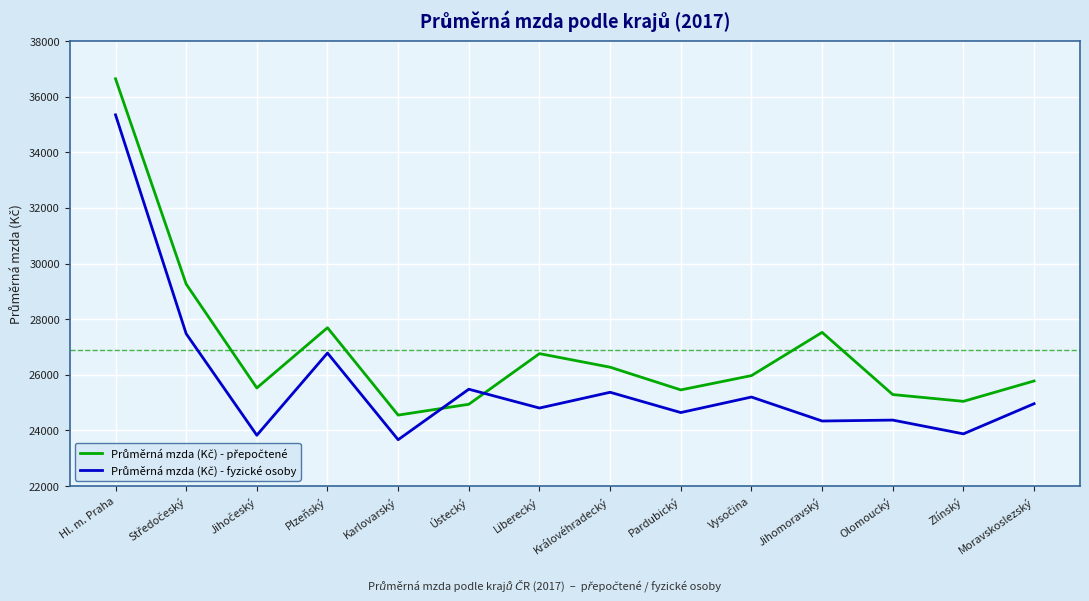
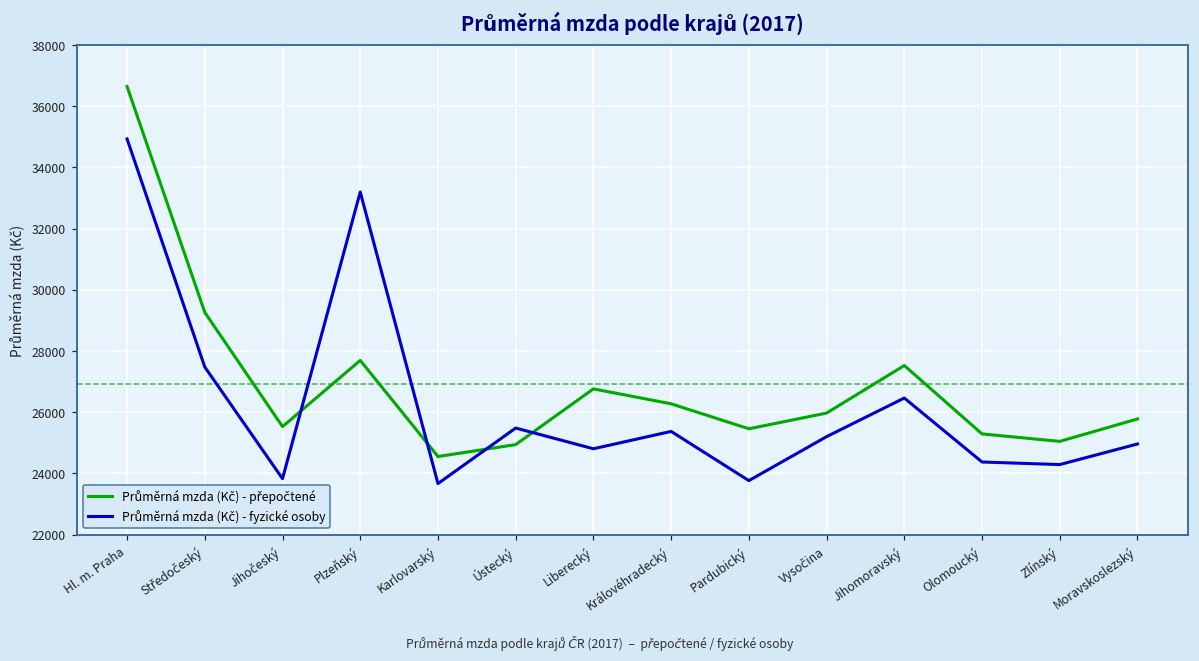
  {
    "Průměrná mzda (Kč) - přepočtené": {
      "Hl. m. Praha": 36600,
      "Středočeský": 29300,
      "Jihočeský": 25500,
      "Plzeňský": 27700,
      "Karlovarský": 24600,
      "Ústecký": 24900,
      "Liberecký": 26800,
      "Královéhradecký": 26300,
      "Pardubický": 25500,
      "Vysočina": 26000,
      "Jihomoravský": 27500,
      "Olomoucký": 25300,
      "Zlínský": 25000,
      "Moravskoslezský": 25800
    },
    "Průměrná mzda (Kč) - fyzické osoby": {
-     "Hl. m. Praha": 35300,
+     "Hl. m. Praha": 34900,
      "Středočeský": 27500,
      "Jihočeský": 23800,
-     "Plzeňský": 26800,
+     "Plzeňský": 33200,
      "Karlovarský": 23700,
      "Ústecký": 25500,
      "Liberecký": 24800,
      "Královéhradecký": 25400,
-     "Pardubický": 24600,
+     "Pardubický": 23800,
      "Vysočina": 25200,
-     "Jihomoravský": 24300,
+     "Jihomoravský": 26500,
      "Olomoucký": 24400,
-     "Zlínský": 23900,
+     "Zlínský": 24300,
      "Moravskoslezský": 25000
    }
  }
